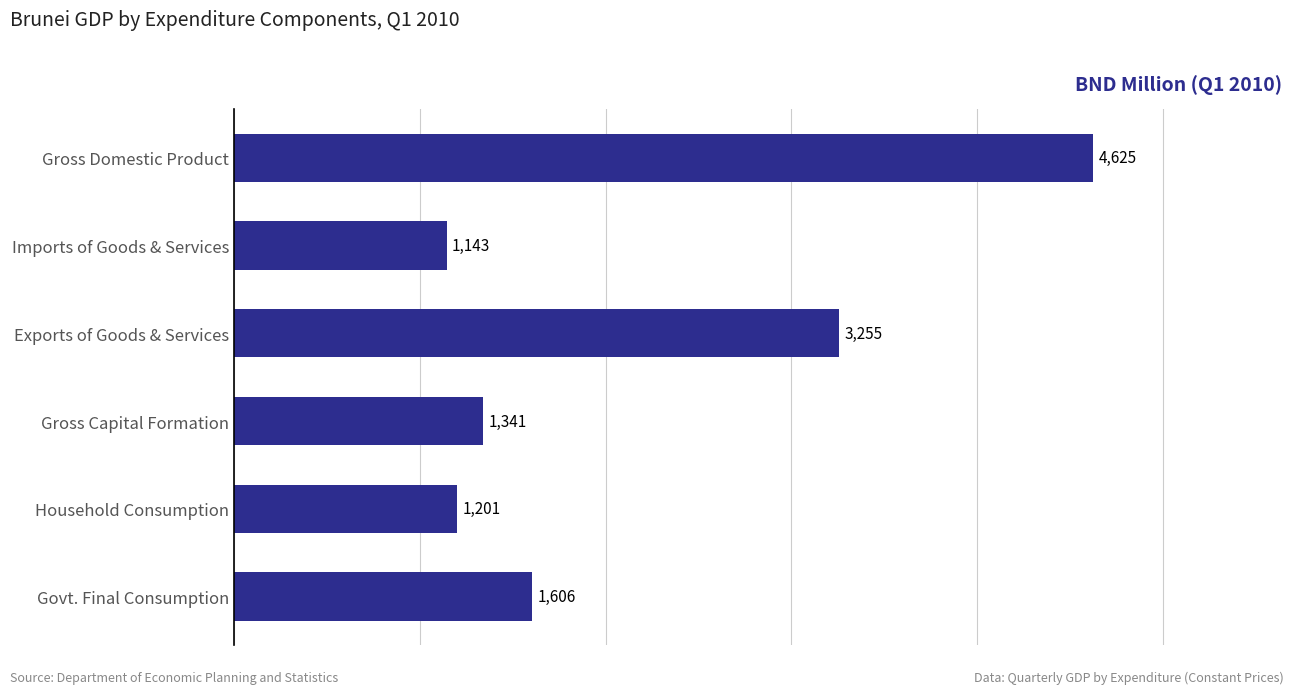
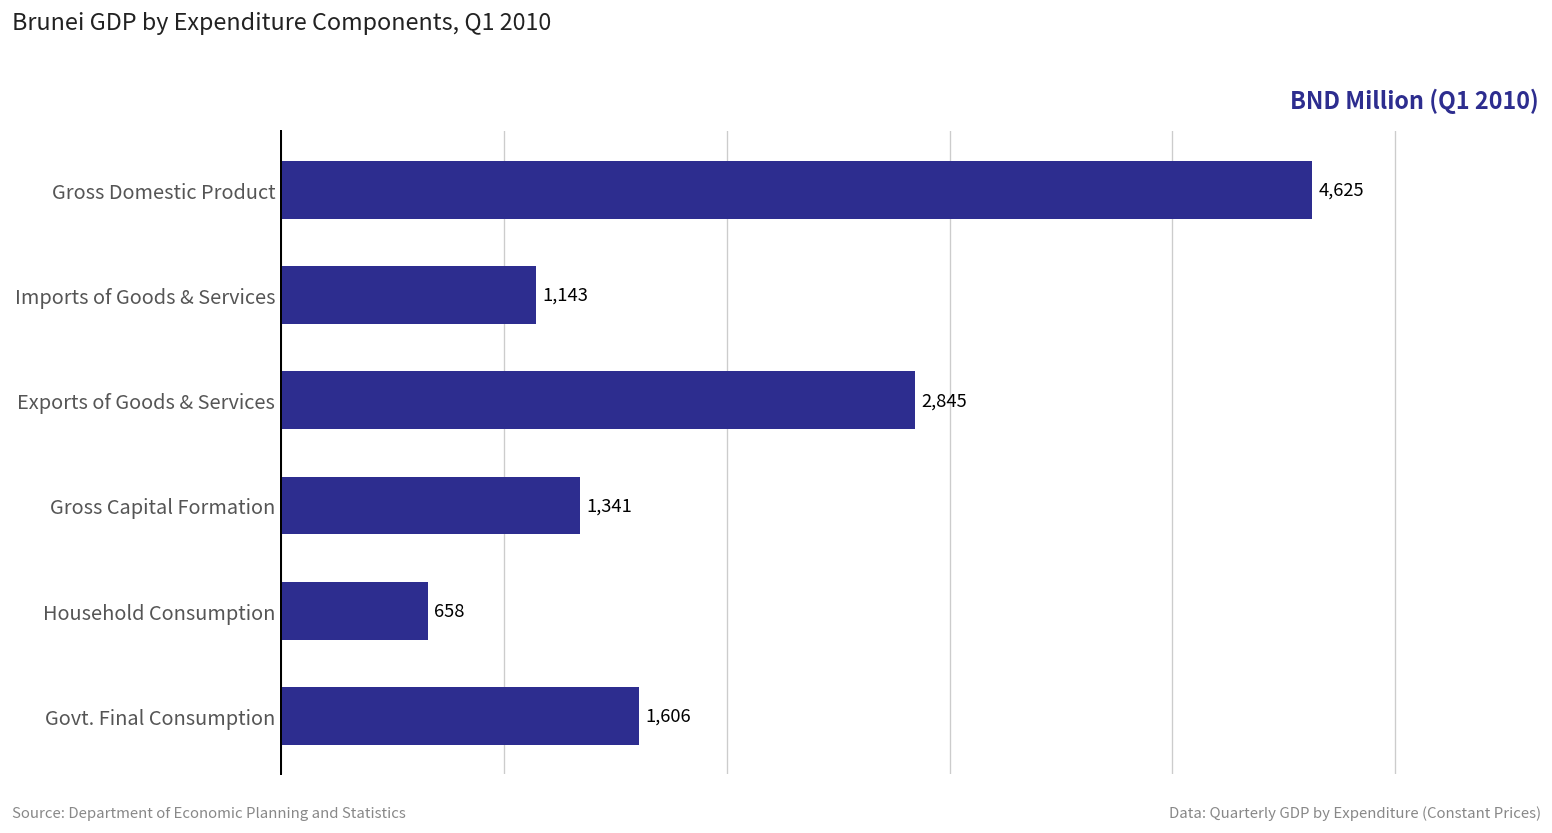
  {
    "Gross Domestic Product": "4,625",
    "Imports of Goods & Services": "1,143",
-   "Exports of Goods & Services": "3,255",
+   "Exports of Goods & Services": "2,845",
    "Gross Capital Formation": "1,341",
-   "Household Consumption": "1,201",
+   "Household Consumption": "658",
    "Govt. Final Consumption": "1,606"
  }
